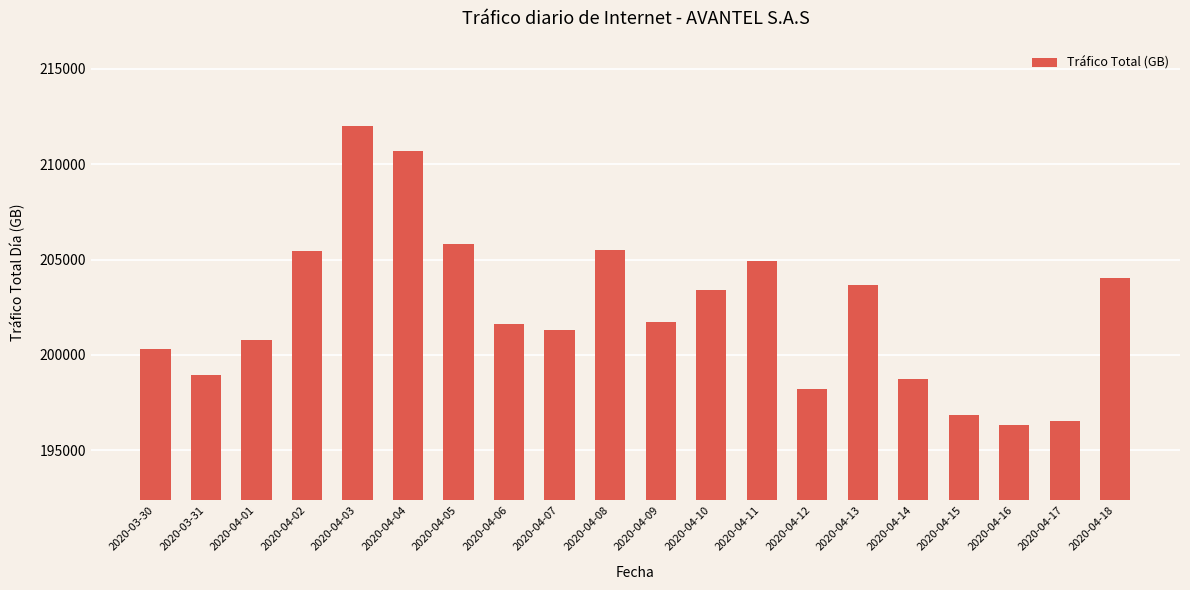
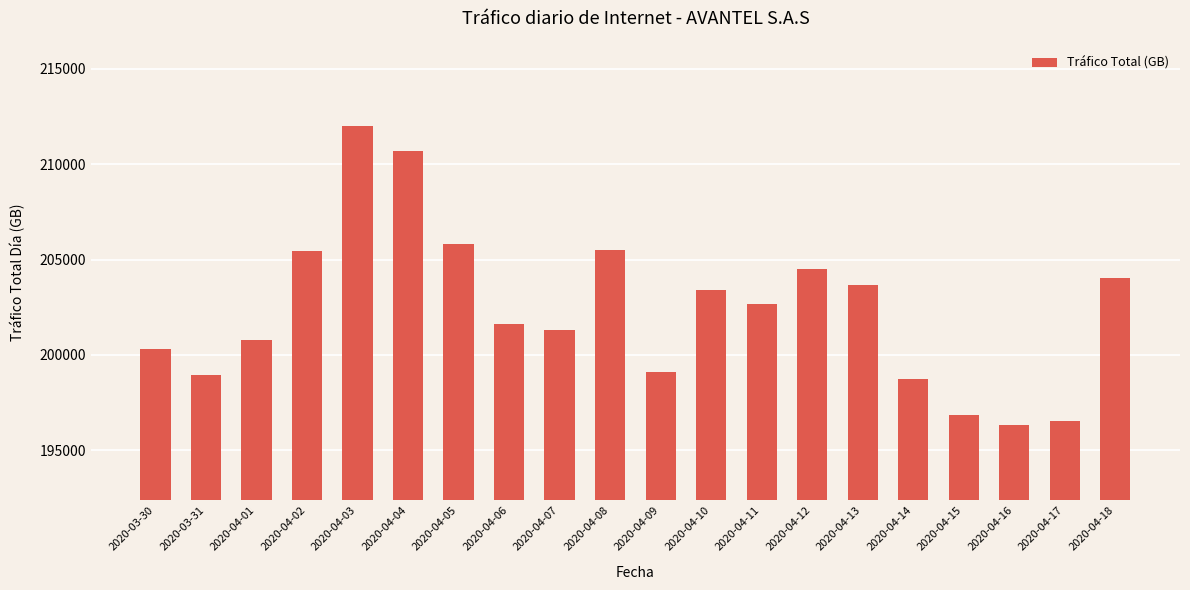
  {
    "2020-03-30": 200300,
    "2020-03-31": 198900,
    "2020-04-01": 200800,
    "2020-04-02": 205400,
    "2020-04-03": 212000,
    "2020-04-04": 210700,
    "2020-04-05": 205800,
    "2020-04-06": 201600,
    "2020-04-07": 201300,
    "2020-04-08": 205500,
-   "2020-04-09": 201700,
+   "2020-04-09": 199100,
    "2020-04-10": 203400,
-   "2020-04-11": 204900,
-   "2020-04-12": 198200,
+   "2020-04-11": 202700,
+   "2020-04-12": 204500,
    "2020-04-13": 203700,
    "2020-04-14": 198700,
    "2020-04-15": 196900,
    "2020-04-16": 196300,
    "2020-04-17": 196500,
    "2020-04-18": 204000
  }
